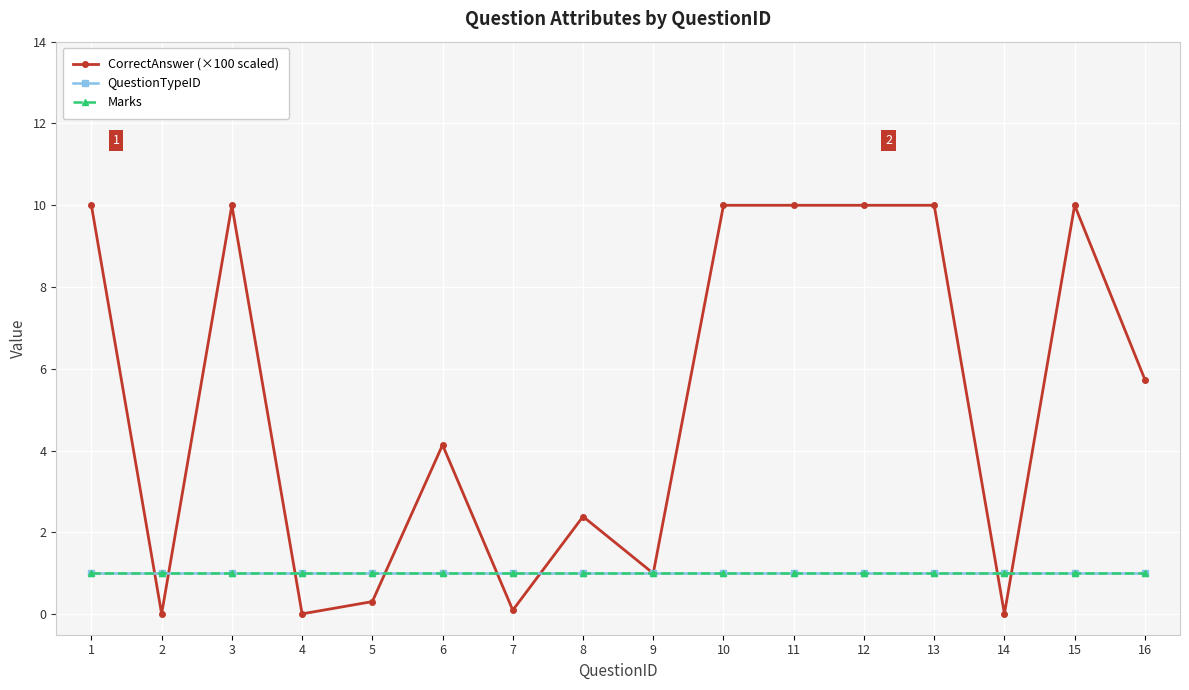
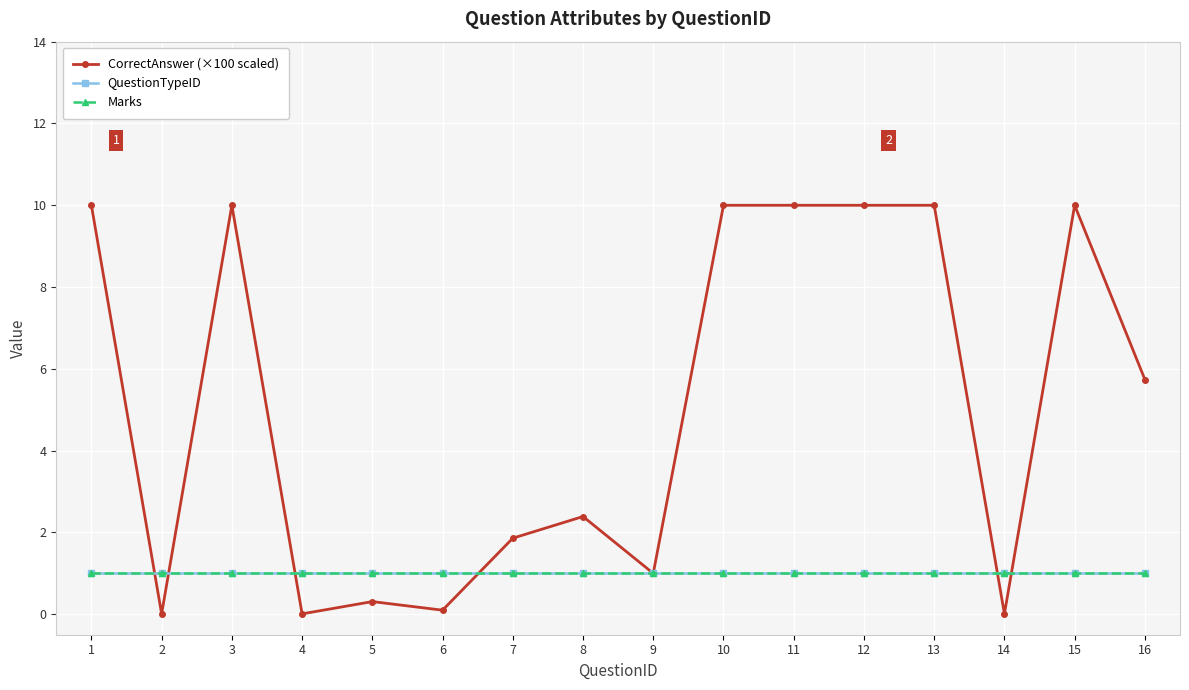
  {
    "CorrectAnswer (×100 scaled)": {
      "1": 10.0,
      "2": 0.0,
      "3": 10.0,
      "4": 0.0,
      "5": 0.3,
-     "6": 4.1,
-     "7": 0.1,
+     "6": 0.1,
+     "7": 1.9,
      "8": 2.4,
      "10": 10.0,
      "11": 10.0,
      "12": 10.0,
      "13": 10.0,
      "14": 0.0,
      "15": 10.0,
      "16": 5.7
    },
    "Marks": {
      "1": 1.0,
      "2": 1.0,
      "3": 1.0,
      "4": 1.0,
      "5": 1.0,
      "6": 1.0,
      "7": 1.0,
      "8": 1.0,
      "10": 1.0,
      "11": 1.0,
      "12": 1.0,
      "13": 1.0,
      "14": 1.0,
      "15": 1.0,
      "16": 1.0
    }
  }
